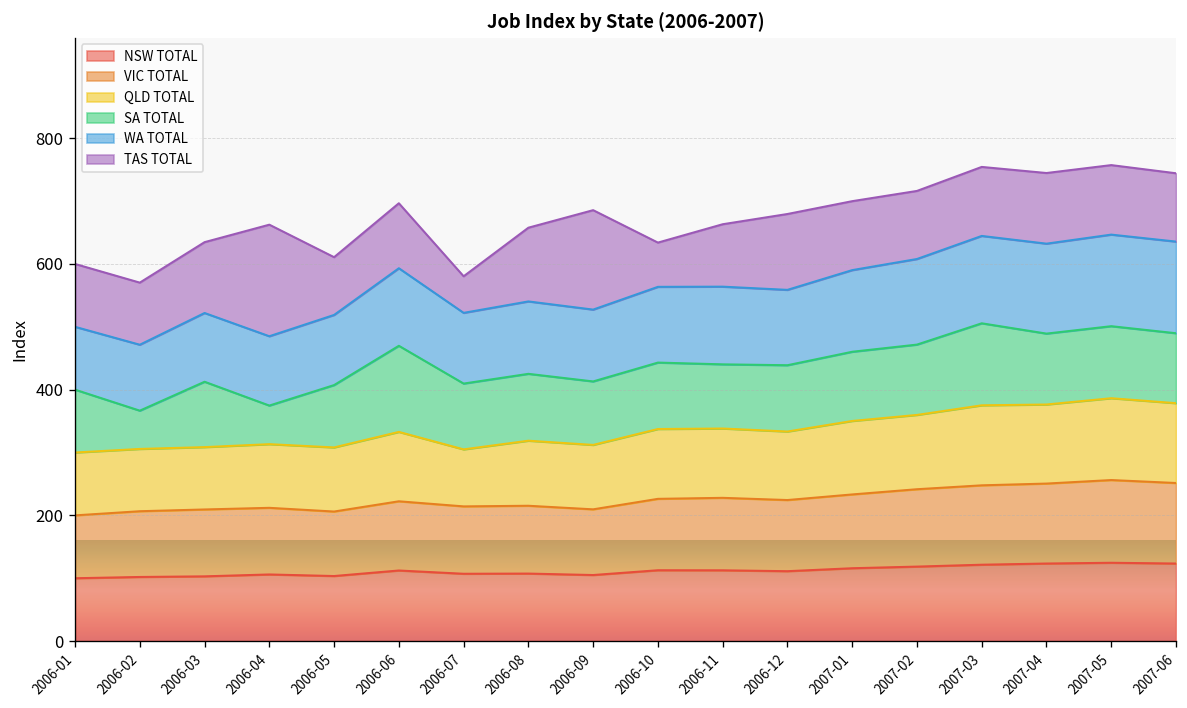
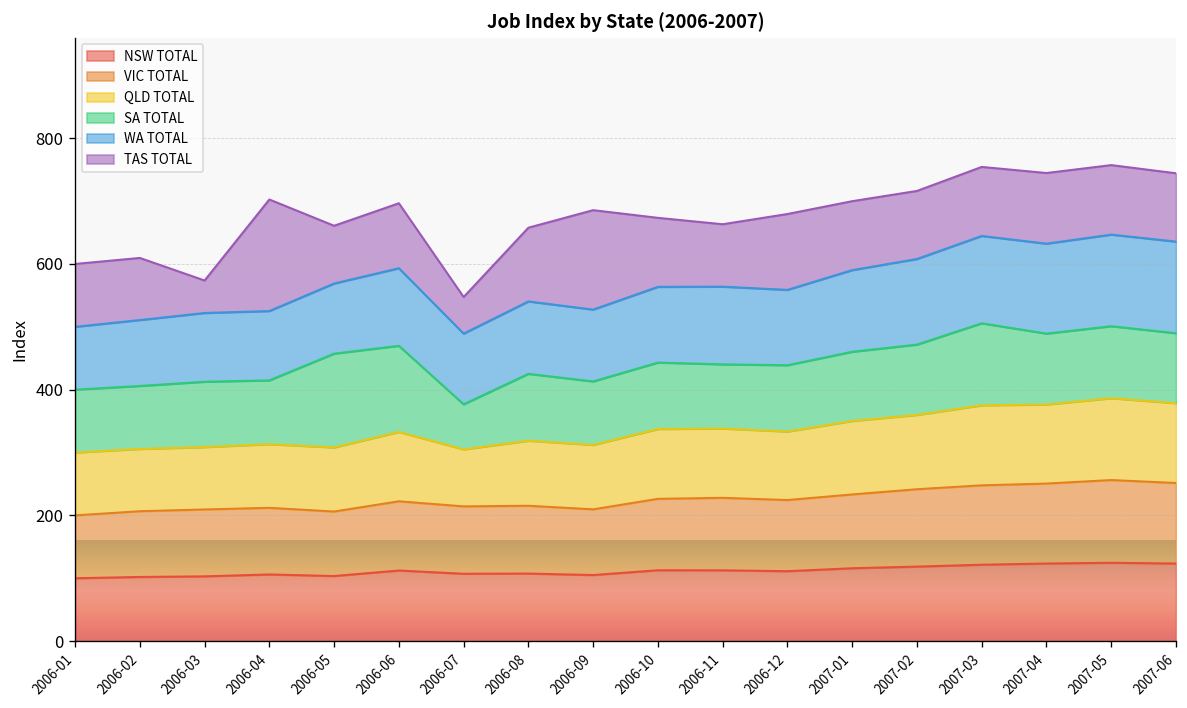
  {
    "SA TOTAL": {
      "2006-01": 100,
-     "2006-02": 60,
+     "2006-02": 100,
      "2006-03": 100,
-     "2006-04": 60,
-     "2006-05": 100,
+     "2006-04": 100,
+     "2006-05": 150,
      "2006-06": 140,
-     "2006-07": 100,
+     "2006-07": 70,
      "2006-08": 110,
      "2006-09": 100,
      "2006-10": 110,
      "2006-11": 100,
      "2006-12": 110,
      "2007-01": 110,
      "2007-02": 110,
      "2007-03": 130,
      "2007-04": 110,
      "2007-05": 110,
      "2007-06": 110
    },
    "WA TOTAL": {
      "2006-01": 100,
      "2006-02": 100,
      "2006-03": 110,
      "2006-04": 110,
      "2006-05": 110,
      "2006-06": 120,
      "2006-07": 110,
      "2006-08": 120,
      "2006-09": 110,
      "2006-10": 120,
      "2006-11": 120,
      "2006-12": 120,
      "2007-01": 130,
      "2007-02": 140,
      "2007-03": 140,
      "2007-04": 140,
      "2007-05": 150,
      "2007-06": 150
    },
    "TAS TOTAL": {
      "2006-01": 100,
      "2006-02": 100,
-     "2006-03": 110,
+     "2006-03": 50,
      "2006-04": 180,
      "2006-05": 90,
      "2006-06": 100,
      "2006-07": 60,
      "2006-08": 120,
      "2006-09": 160,
-     "2006-10": 70,
+     "2006-10": 110,
      "2006-11": 100,
      "2006-12": 120,
      "2007-01": 110,
      "2007-02": 110,
      "2007-03": 110,
      "2007-04": 110,
      "2007-05": 110,
      "2007-06": 110
    }
  }
